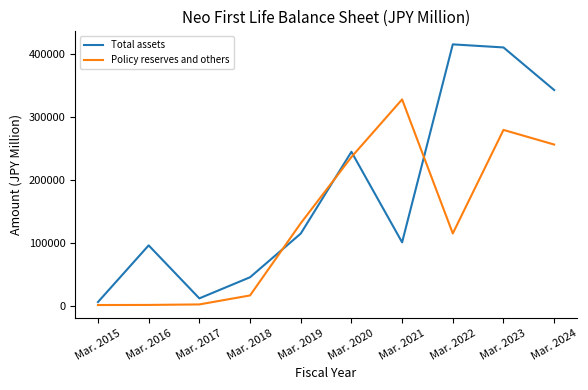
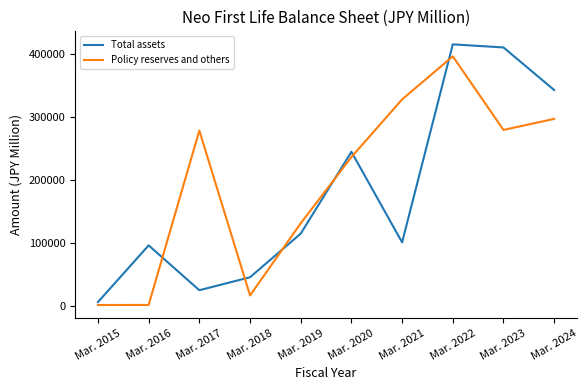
  {
    "Total assets": {
      "Mar. 2015": 10000,
      "Mar. 2016": 100000,
-     "Mar. 2017": 10000,
+     "Mar. 2017": 20000,
      "Mar. 2018": 40000,
      "Mar. 2019": 110000,
      "Mar. 2020": 240000,
      "Mar. 2021": 100000,
      "Mar. 2022": 420000,
      "Mar. 2023": 410000,
      "Mar. 2024": 340000
    },
    "Policy reserves and others": {
      "Mar. 2015": 0,
      "Mar. 2016": 0,
-     "Mar. 2017": 0,
+     "Mar. 2017": 280000,
      "Mar. 2018": 20000,
      "Mar. 2019": 130000,
      "Mar. 2020": 240000,
      "Mar. 2021": 330000,
-     "Mar. 2022": 110000,
+     "Mar. 2022": 400000,
      "Mar. 2023": 280000,
-     "Mar. 2024": 260000
+     "Mar. 2024": 300000
    }
  }
